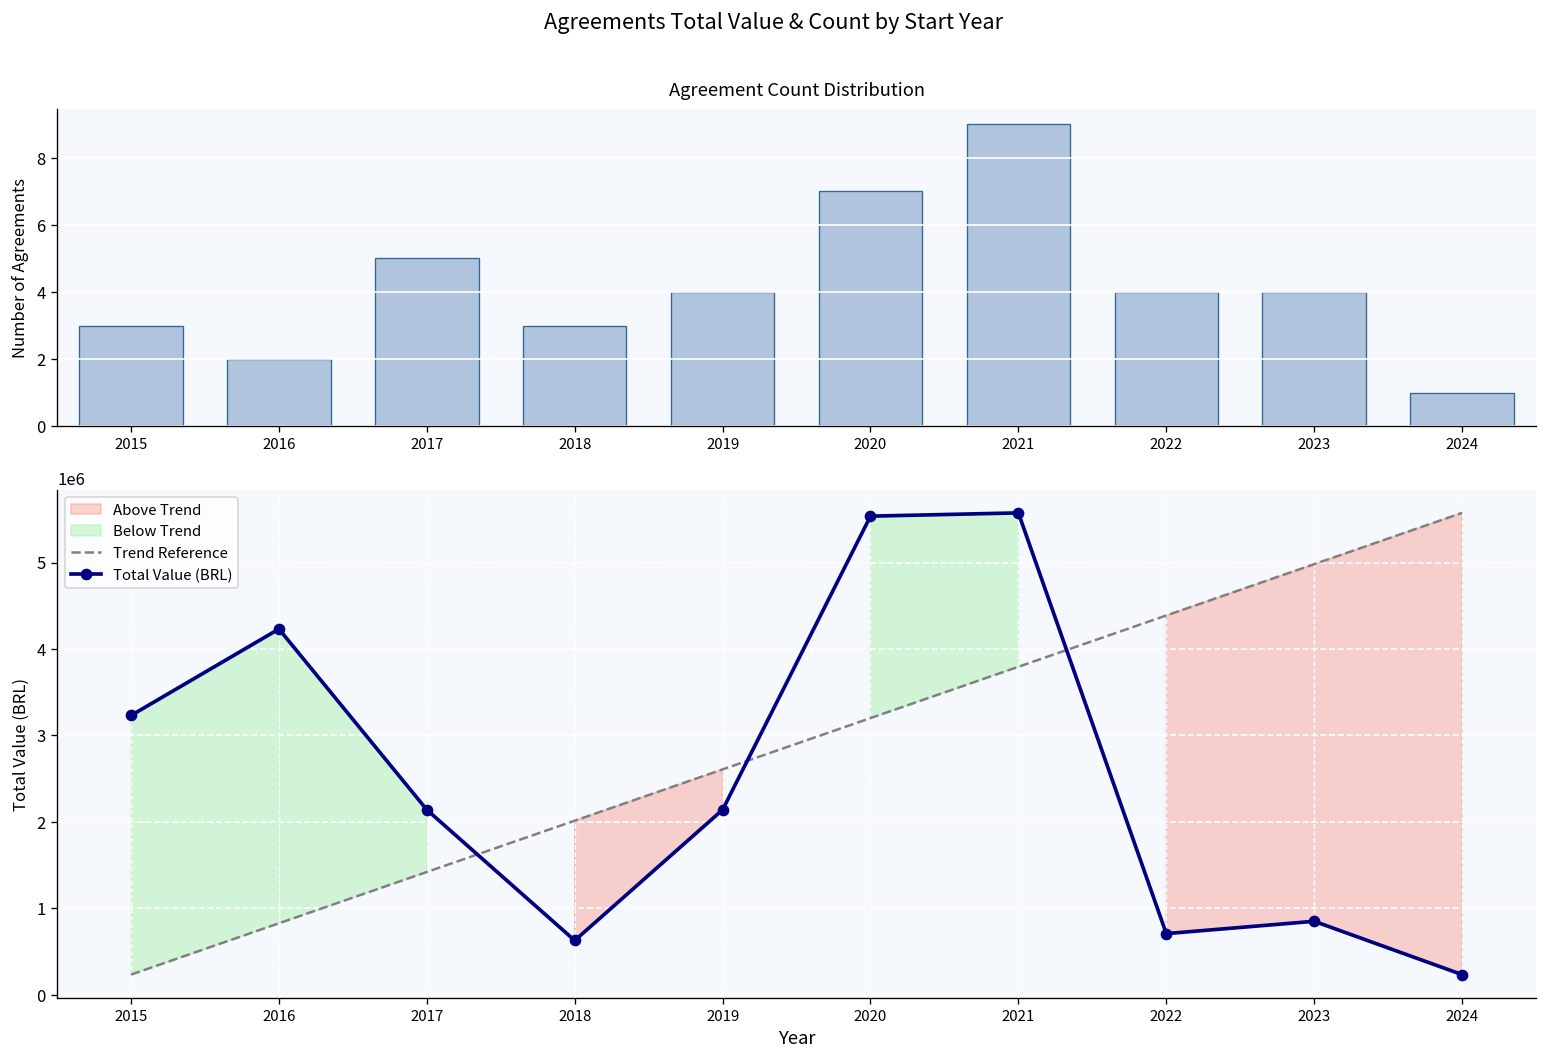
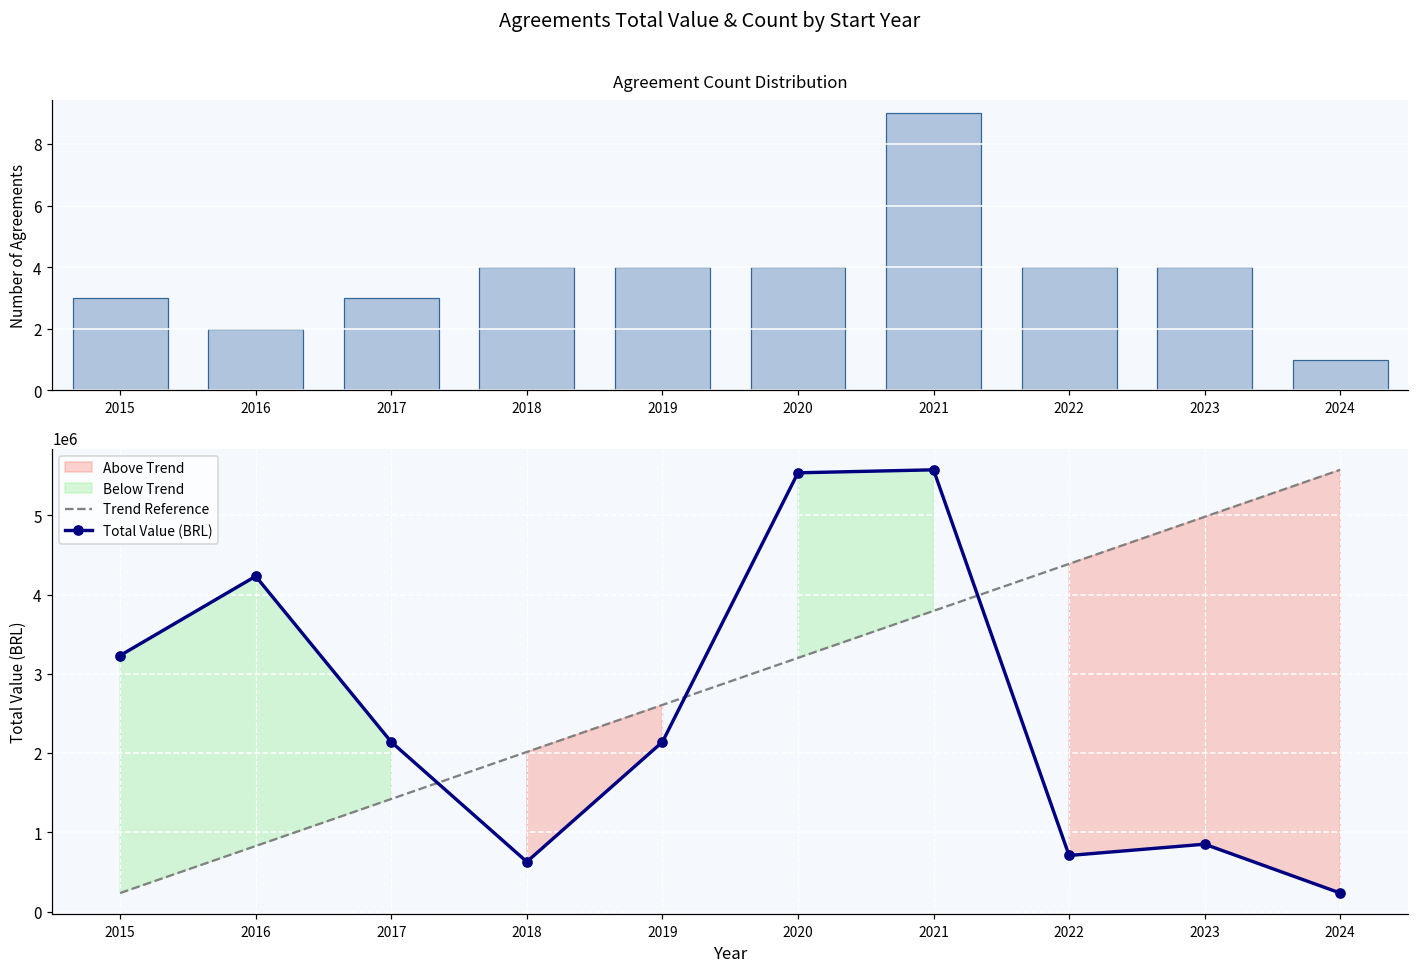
  {
    "Agreement Count Distribution": {
      "2015": 3,
      "2016": 2,
-     "2017": 5,
-     "2018": 3,
+     "2017": 3,
+     "2018": 4,
      "2019": 4,
-     "2020": 7,
+     "2020": 4,
      "2021": 9,
      "2022": 4,
      "2023": 4,
      "2024": 1
    }
  }
